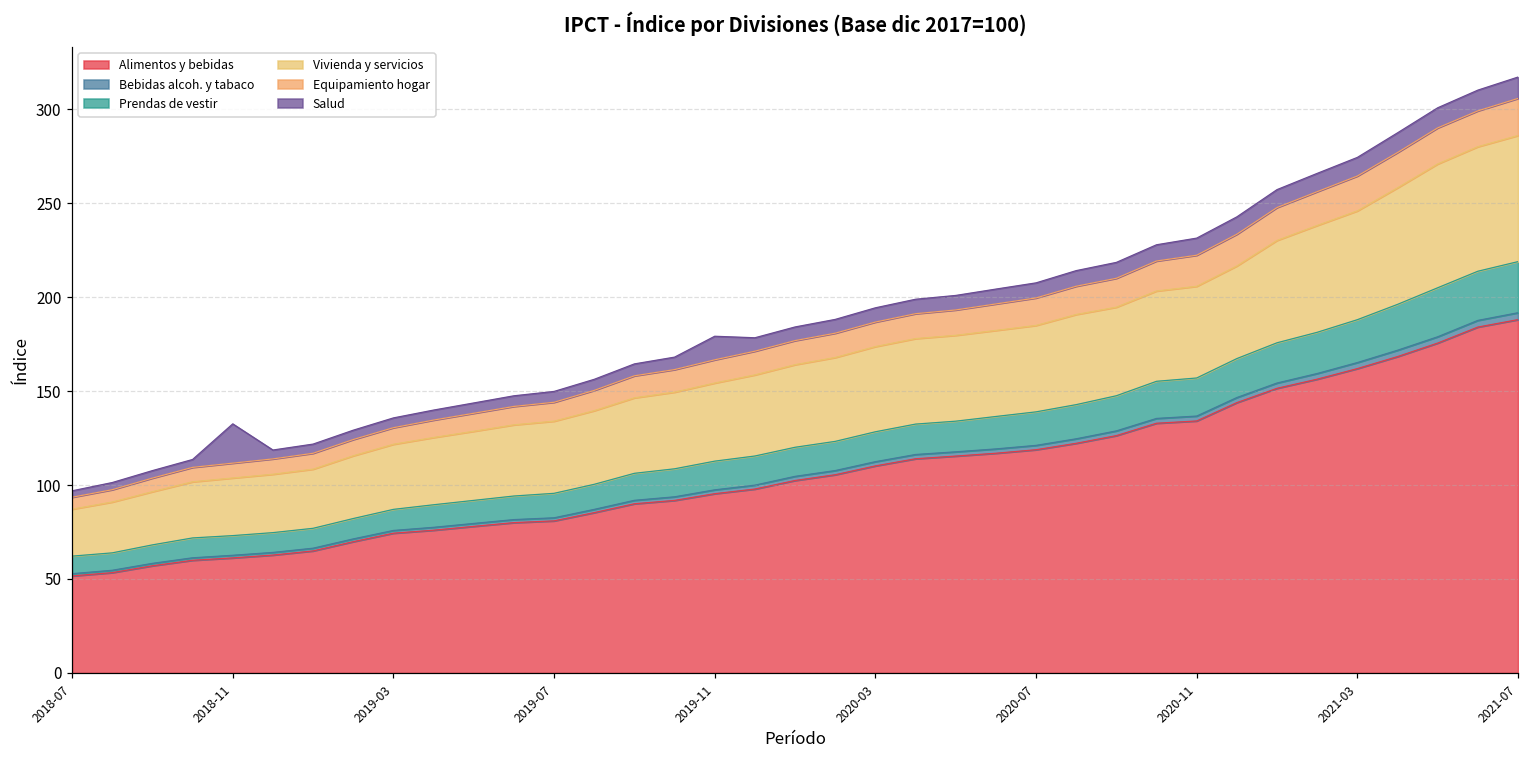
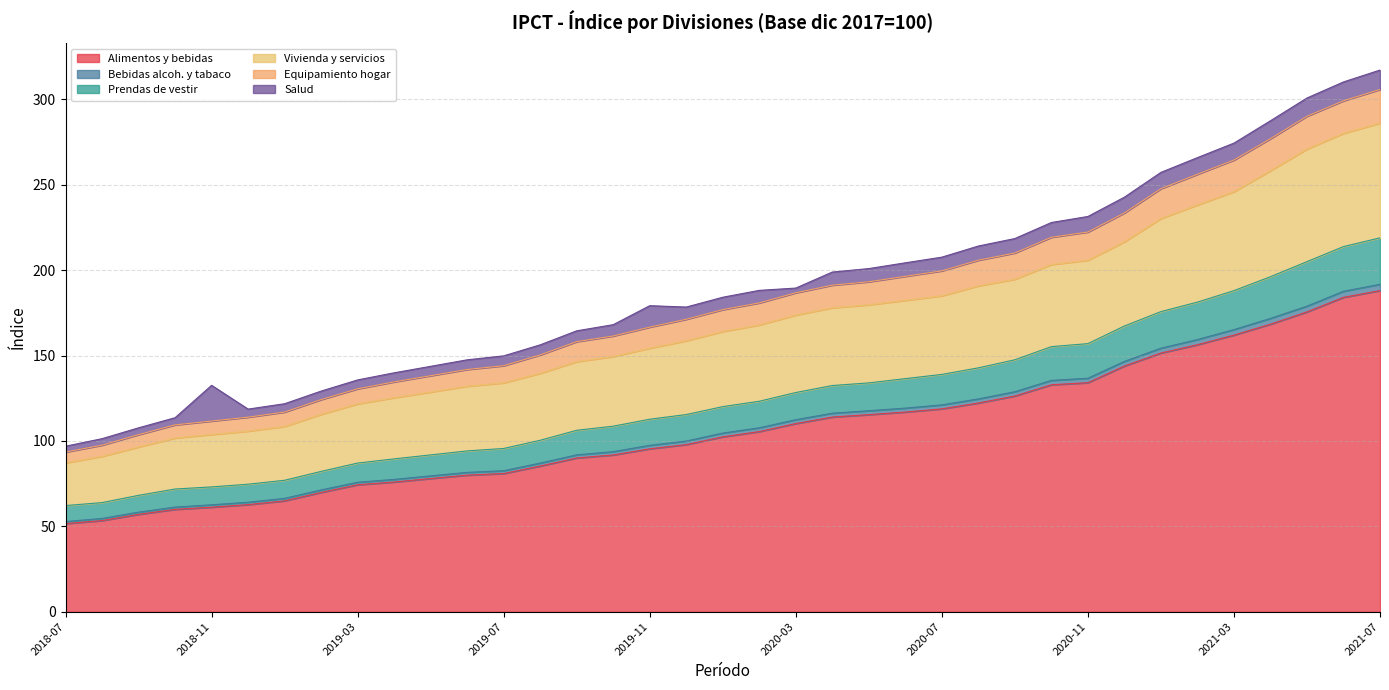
  {
    "Alimentos y bebidas": {
      "2019-07": 81,
      "2019-11": 95,
      "2020-03": 110,
      "2020-07": 119,
      "2020-11": 134,
      "2021-03": 162,
      "2021-07": 188
    },
    "Salud": {
      "2018-07": 3,
      "2018-11": 21,
      "2019-03": 5,
      "2019-07": 6,
      "2019-11": 13,
-     "2020-03": 8,
+     "2020-03": 3,
      "2020-07": 8,
      "2020-11": 9,
      "2021-03": 10,
      "2021-07": 11
    }
  }
